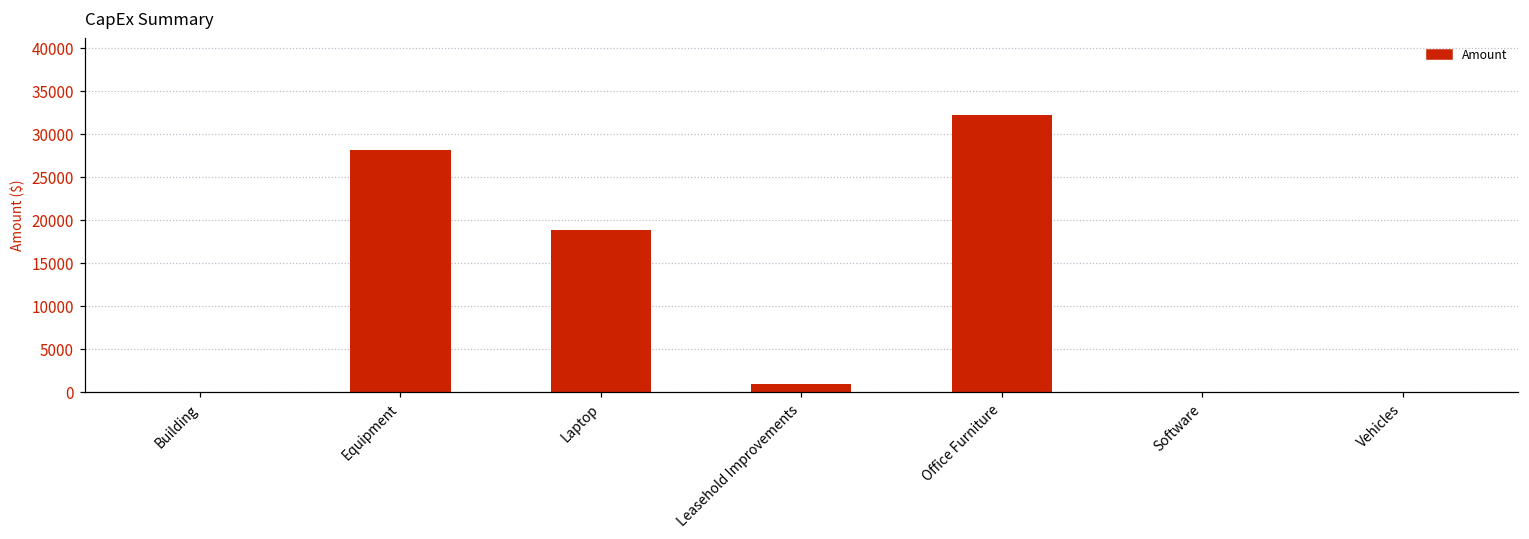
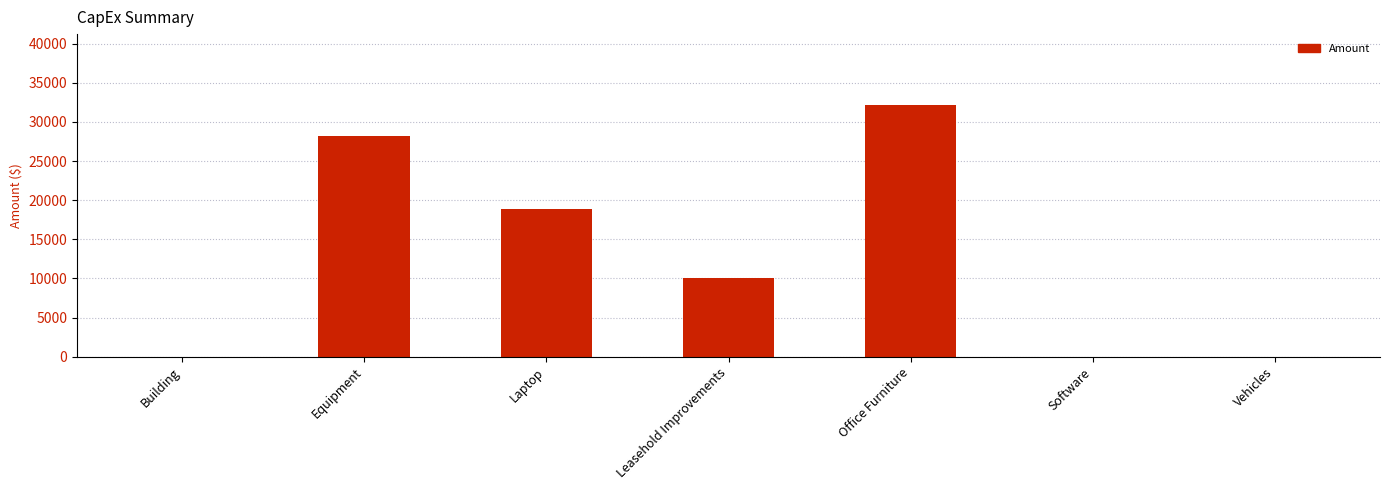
  {
    "Building": 0,
    "Equipment": 28000,
    "Laptop": 19000,
-   "Leasehold Improvements": 1000,
+   "Leasehold Improvements": 10000,
    "Office Furniture": 32000,
    "Software": 0,
    "Vehicles": 0
  }
